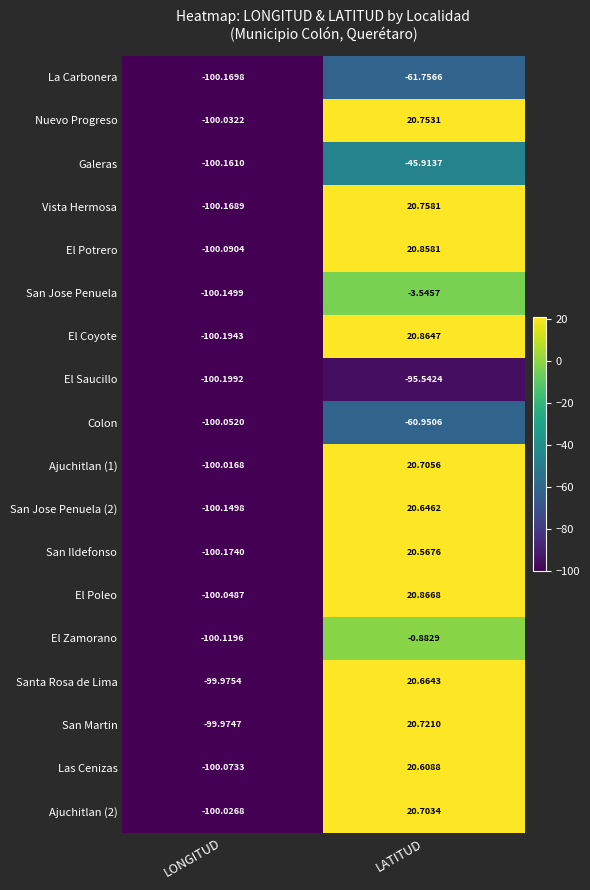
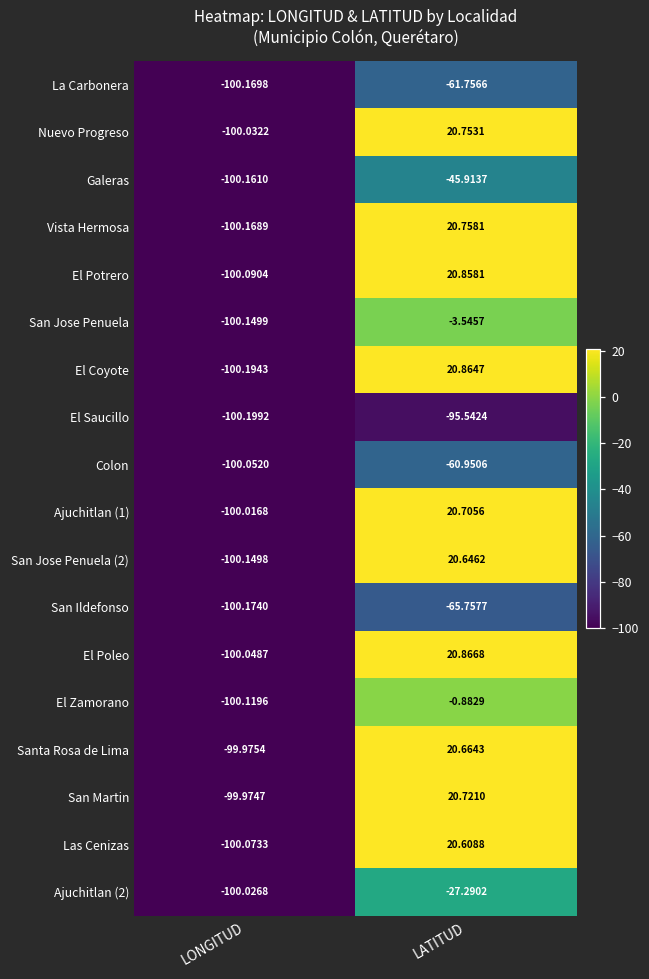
  {
    "La Carbonera": {
      "LONGITUD": -100.1698,
      "LATITUD": -61.7566
    },
    "Nuevo Progreso": {
      "LONGITUD": -100.0322,
      "LATITUD": 20.7531
    },
    "Galeras": {
      "LONGITUD": -100.1610,
      "LATITUD": -45.9137
    },
    "Vista Hermosa": {
      "LONGITUD": -100.1689,
      "LATITUD": 20.7581
    },
    "El Potrero": {
      "LONGITUD": -100.0904,
      "LATITUD": 20.8581
    },
    "San Jose Penuela": {
      "LONGITUD": -100.1499,
      "LATITUD": -3.5457
    },
    "El Coyote": {
      "LONGITUD": -100.1943,
      "LATITUD": 20.8647
    },
    "El Saucillo": {
      "LONGITUD": -100.1992,
      "LATITUD": -95.5424
    },
    "Colon": {
      "LONGITUD": -100.0520,
      "LATITUD": -60.9506
    },
    "Ajuchitlan (1)": {
      "LONGITUD": -100.0168,
      "LATITUD": 20.7056
    },
    "San Jose Penuela (2)": {
      "LONGITUD": -100.1498,
      "LATITUD": 20.6462
    },
    "San Ildefonso": {
      "LONGITUD": -100.1740,
-     "LATITUD": 20.5676
+     "LATITUD": -65.7577
    },
    "El Poleo": {
      "LONGITUD": -100.0487,
      "LATITUD": 20.8668
    },
    "El Zamorano": {
      "LONGITUD": -100.1196,
      "LATITUD": -0.8829
    },
    "Santa Rosa de Lima": {
      "LONGITUD": -99.9754,
      "LATITUD": 20.6643
    },
    "San Martin": {
      "LONGITUD": -99.9747,
      "LATITUD": 20.7210
    },
    "Las Cenizas": {
      "LONGITUD": -100.0733,
      "LATITUD": 20.6088
    },
    "Ajuchitlan (2)": {
      "LONGITUD": -100.0268,
-     "LATITUD": 20.7034
+     "LATITUD": -27.2902
    }
  }
